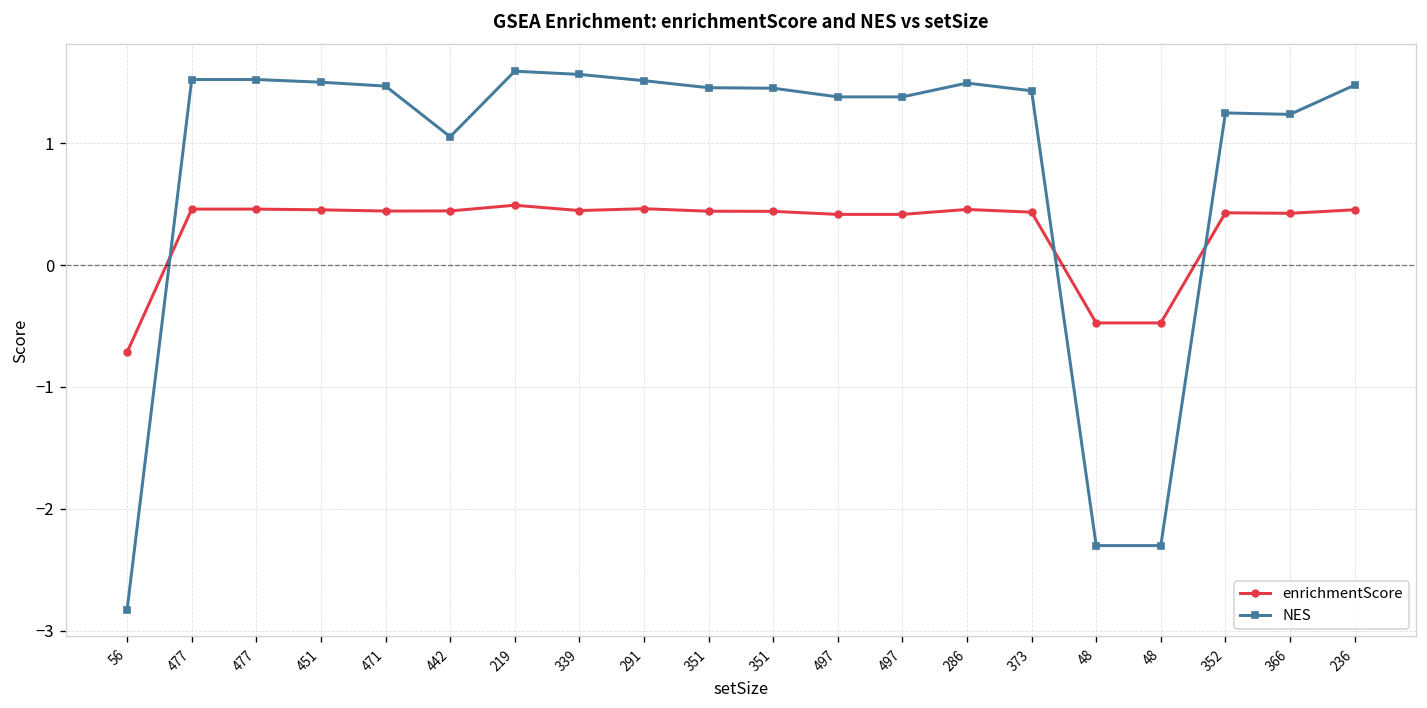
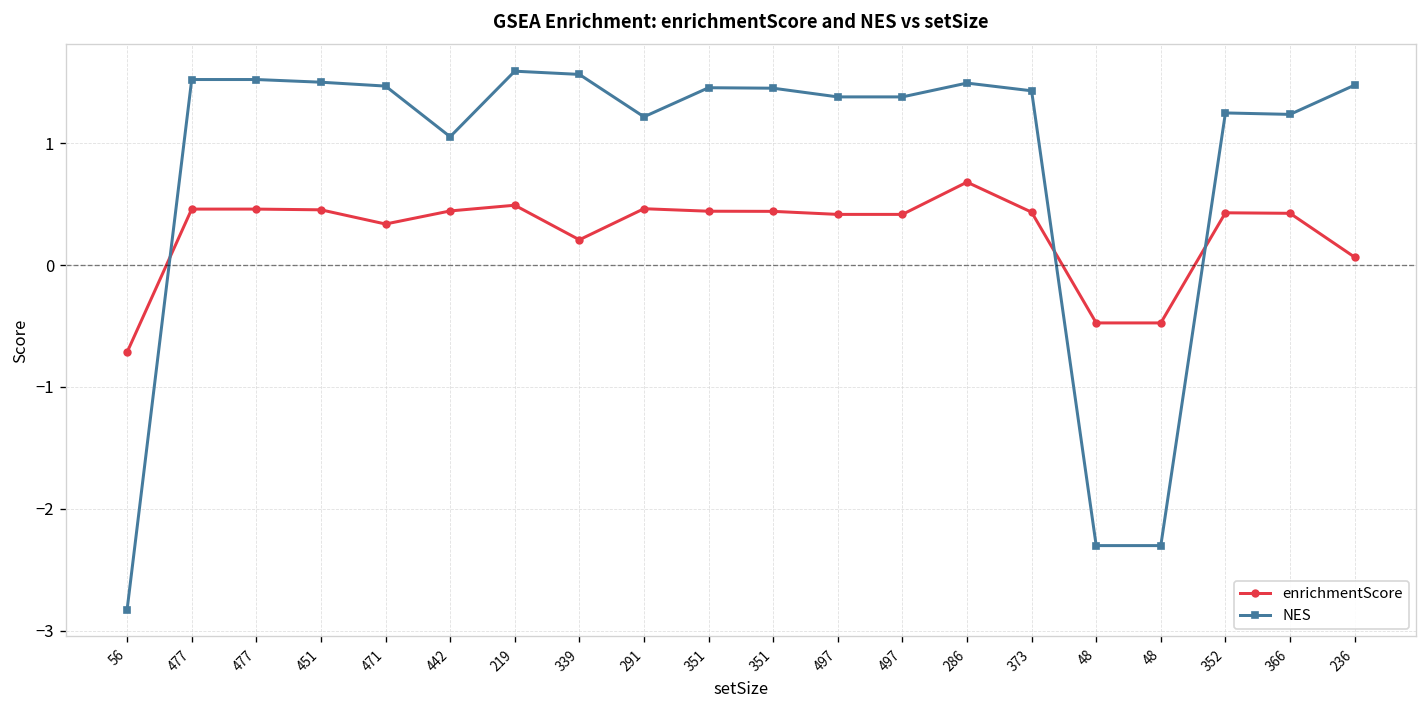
  {
    "enrichmentScore": {
      "56": -0.71,
      "451": 0.45,
-     "471": 0.44,
+     "471": 0.34,
      "442": 0.44,
      "219": 0.49,
-     "339": 0.45,
+     "339": 0.21,
      "291": 0.46,
-     "286": 0.46,
+     "286": 0.68,
      "373": 0.43,
      "352": 0.43,
      "366": 0.42,
-     "236": 0.45
+     "236": 0.06
    },
    "NES": {
      "56": -2.83,
      "451": 1.50,
      "471": 1.47,
      "442": 1.05,
      "219": 1.59,
      "339": 1.56,
-     "291": 1.51,
+     "291": 1.22,
      "286": 1.49,
      "373": 1.43,
      "352": 1.25,
      "366": 1.24,
      "236": 1.48
    }
  }
